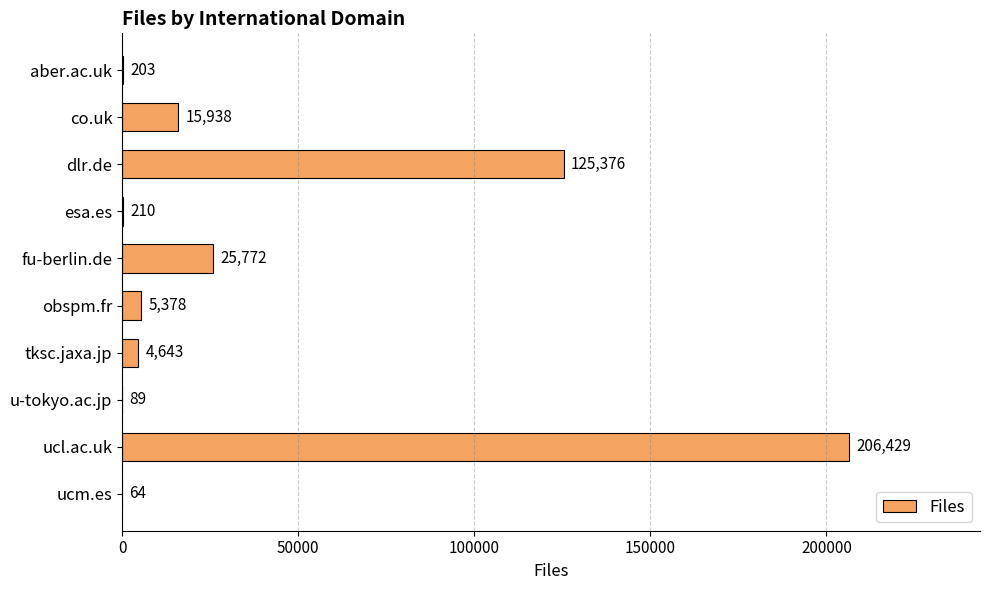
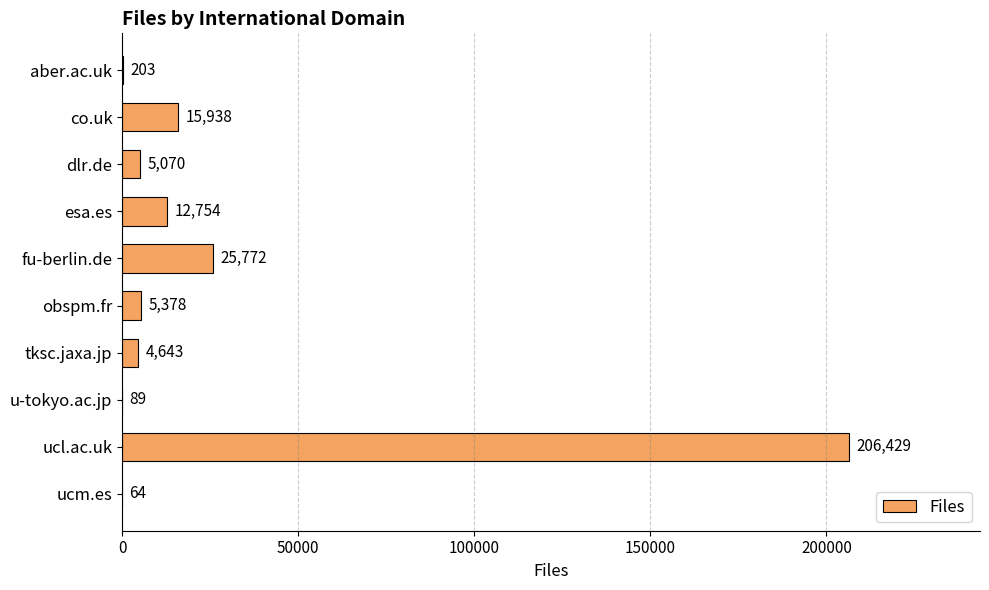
  {
    "aber.ac.uk": "203",
    "co.uk": "15,938",
-   "dlr.de": "125,376",
-   "esa.es": "210",
+   "dlr.de": "5,070",
+   "esa.es": "12,754",
    "fu-berlin.de": "25,772",
    "obspm.fr": "5,378",
    "tksc.jaxa.jp": "4,643",
    "u-tokyo.ac.jp": "89",
    "ucl.ac.uk": "206,429",
    "ucm.es": "64"
  }
